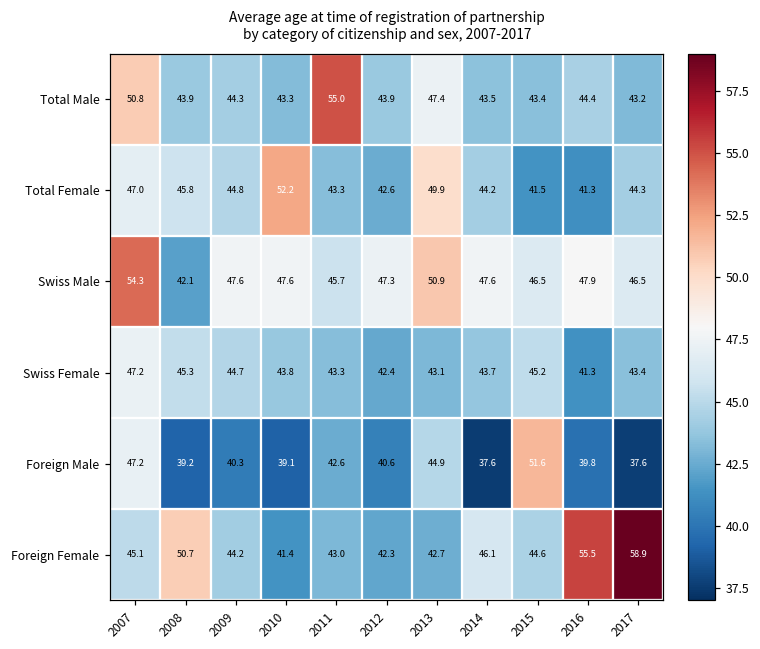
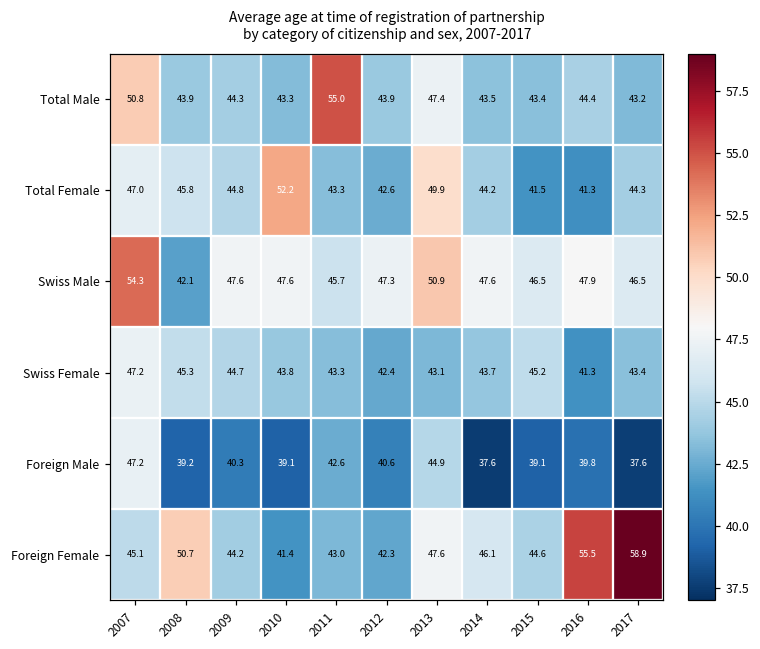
  {
    "Total Male": {
      "2007": 50.8,
      "2008": 43.9,
      "2009": 44.3,
      "2010": 43.3,
      "2011": 55.0,
      "2012": 43.9,
      "2013": 47.4,
      "2014": 43.5,
      "2015": 43.4,
      "2016": 44.4,
      "2017": 43.2
    },
    "Total Female": {
      "2007": 47.0,
      "2008": 45.8,
      "2009": 44.8,
      "2010": 52.2,
      "2011": 43.3,
      "2012": 42.6,
      "2013": 49.9,
      "2014": 44.2,
      "2015": 41.5,
      "2016": 41.3,
      "2017": 44.3
    },
    "Swiss Male": {
      "2007": 54.3,
      "2008": 42.1,
      "2009": 47.6,
      "2010": 47.6,
      "2011": 45.7,
      "2012": 47.3,
      "2013": 50.9,
      "2014": 47.6,
      "2015": 46.5,
      "2016": 47.9,
      "2017": 46.5
    },
    "Swiss Female": {
      "2007": 47.2,
      "2008": 45.3,
      "2009": 44.7,
      "2010": 43.8,
      "2011": 43.3,
      "2012": 42.4,
      "2013": 43.1,
      "2014": 43.7,
      "2015": 45.2,
      "2016": 41.3,
      "2017": 43.4
    },
    "Foreign Male": {
      "2007": 47.2,
      "2008": 39.2,
      "2009": 40.3,
      "2010": 39.1,
      "2011": 42.6,
      "2012": 40.6,
      "2013": 44.9,
      "2014": 37.6,
-     "2015": 51.6,
+     "2015": 39.1,
      "2016": 39.8,
      "2017": 37.6
    },
    "Foreign Female": {
      "2007": 45.1,
      "2008": 50.7,
      "2009": 44.2,
      "2010": 41.4,
      "2011": 43.0,
      "2012": 42.3,
-     "2013": 42.7,
+     "2013": 47.6,
      "2014": 46.1,
      "2015": 44.6,
      "2016": 55.5,
      "2017": 58.9
    }
  }
